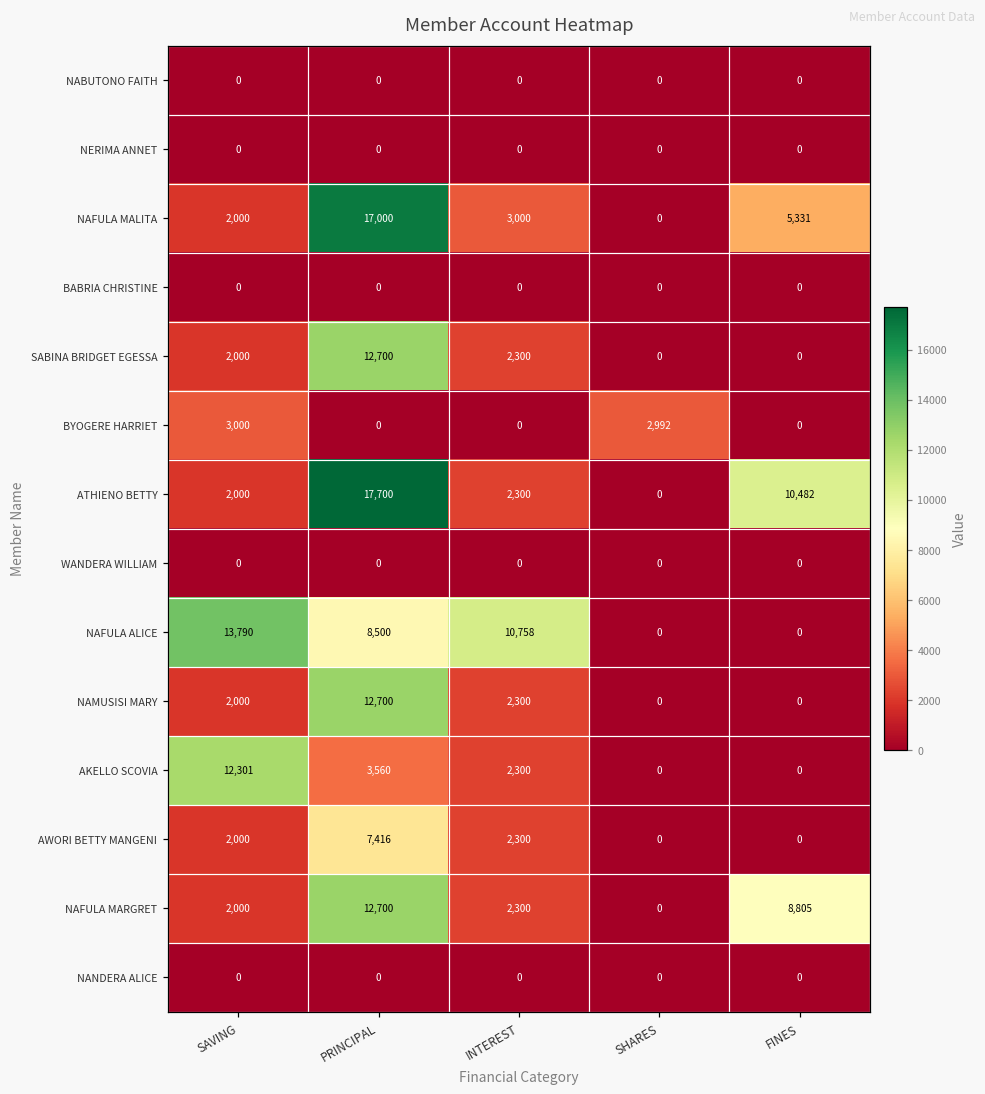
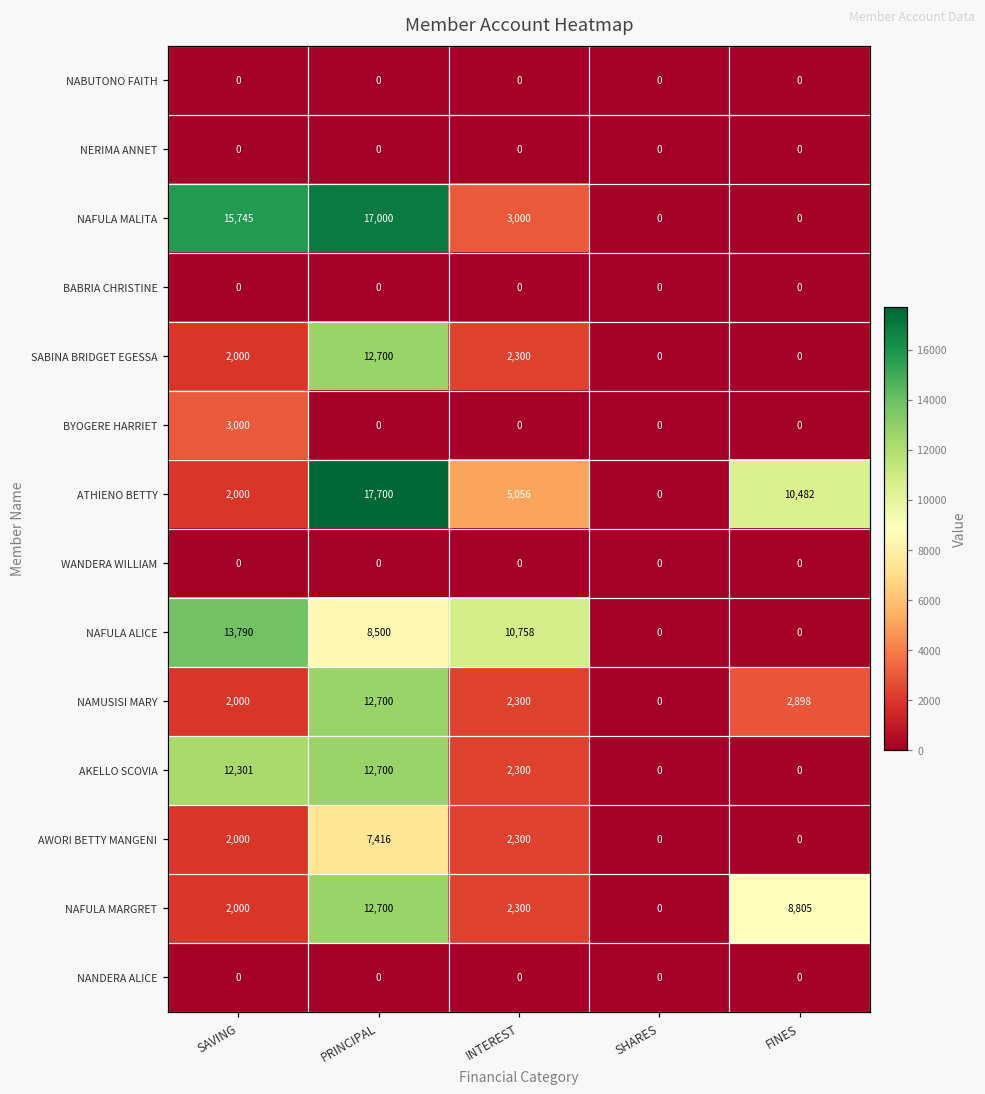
  {
    "NABUTONO FAITH": {
      "SAVING": "0",
      "PRINCIPAL": "0",
      "INTEREST": "0",
      "SHARES": "0",
      "FINES": "0"
    },
    "NERIMA ANNET": {
      "SAVING": "0",
      "PRINCIPAL": "0",
      "INTEREST": "0",
      "SHARES": "0",
      "FINES": "0"
    },
    "NAFULA MALITA": {
-     "SAVING": "2,000",
+     "SAVING": "15,745",
      "PRINCIPAL": "17,000",
      "INTEREST": "3,000",
      "SHARES": "0",
-     "FINES": "5,331"
+     "FINES": "0"
    },
    "BABRIA CHRISTINE": {
      "SAVING": "0",
      "PRINCIPAL": "0",
      "INTEREST": "0",
      "SHARES": "0",
      "FINES": "0"
    },
    "SABINA BRIDGET EGESSA": {
      "SAVING": "2,000",
      "PRINCIPAL": "12,700",
      "INTEREST": "2,300",
      "SHARES": "0",
      "FINES": "0"
    },
    "BYOGERE HARRIET": {
      "SAVING": "3,000",
      "PRINCIPAL": "0",
      "INTEREST": "0",
-     "SHARES": "2,992",
+     "SHARES": "0",
      "FINES": "0"
    },
    "ATHIENO BETTY": {
      "SAVING": "2,000",
      "PRINCIPAL": "17,700",
-     "INTEREST": "2,300",
+     "INTEREST": "5,056",
      "SHARES": "0",
      "FINES": "10,482"
    },
    "WANDERA WILLIAM": {
      "SAVING": "0",
      "PRINCIPAL": "0",
      "INTEREST": "0",
      "SHARES": "0",
      "FINES": "0"
    },
    "NAFULA ALICE": {
      "SAVING": "13,790",
      "PRINCIPAL": "8,500",
      "INTEREST": "10,758",
      "SHARES": "0",
      "FINES": "0"
    },
    "NAMUSISI MARY": {
      "SAVING": "2,000",
      "PRINCIPAL": "12,700",
      "INTEREST": "2,300",
      "SHARES": "0",
-     "FINES": "0"
+     "FINES": "2,898"
    },
    "AKELLO SCOVIA": {
      "SAVING": "12,301",
-     "PRINCIPAL": "3,560",
+     "PRINCIPAL": "12,700",
      "INTEREST": "2,300",
      "SHARES": "0",
      "FINES": "0"
    },
    "AWORI BETTY MANGENI": {
      "SAVING": "2,000",
      "PRINCIPAL": "7,416",
      "INTEREST": "2,300",
      "SHARES": "0",
      "FINES": "0"
    },
    "NAFULA MARGRET": {
      "SAVING": "2,000",
      "PRINCIPAL": "12,700",
      "INTEREST": "2,300",
      "SHARES": "0",
      "FINES": "8,805"
    },
    "NANDERA ALICE": {
      "SAVING": "0",
      "PRINCIPAL": "0",
      "INTEREST": "0",
      "SHARES": "0",
      "FINES": "0"
    }
  }
